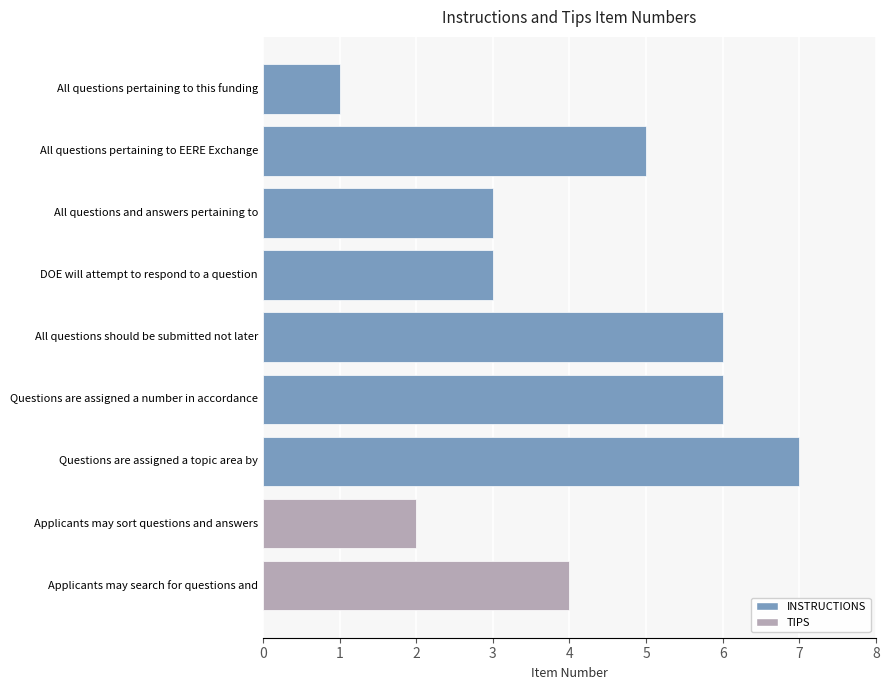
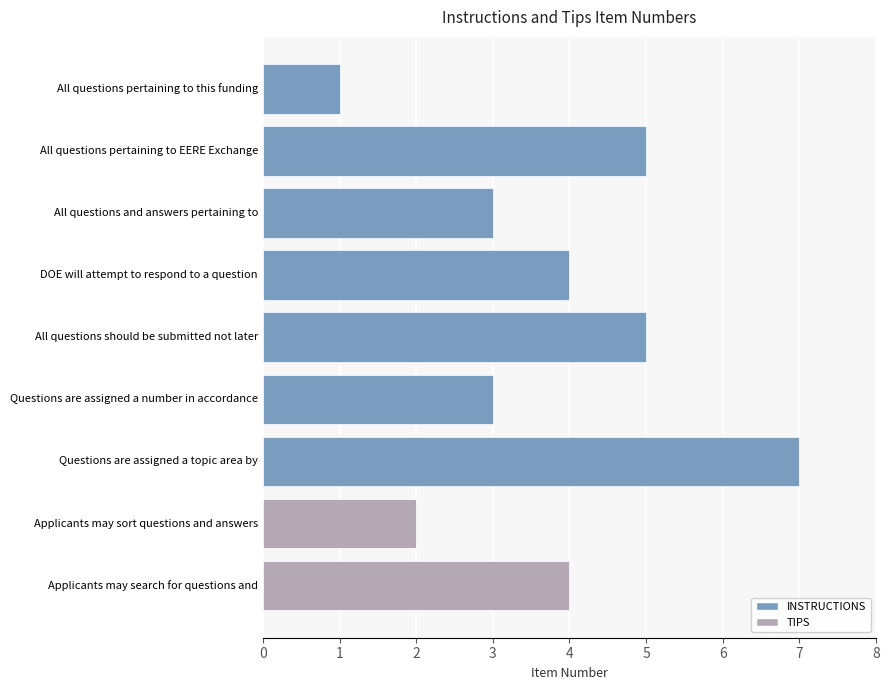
  {
    "All questions pertaining to this funding": 1,
    "All questions pertaining to EERE Exchange": 5,
    "All questions and answers pertaining to": 3,
-   "DOE will attempt to respond to a question": 3,
-   "All questions should be submitted not later": 6,
-   "Questions are assigned a number in accordance": 6,
+   "DOE will attempt to respond to a question": 4,
+   "All questions should be submitted not later": 5,
+   "Questions are assigned a number in accordance": 3,
    "Questions are assigned a topic area by": 7,
    "Applicants may sort questions and answers": 2,
    "Applicants may search for questions and": 4
  }
